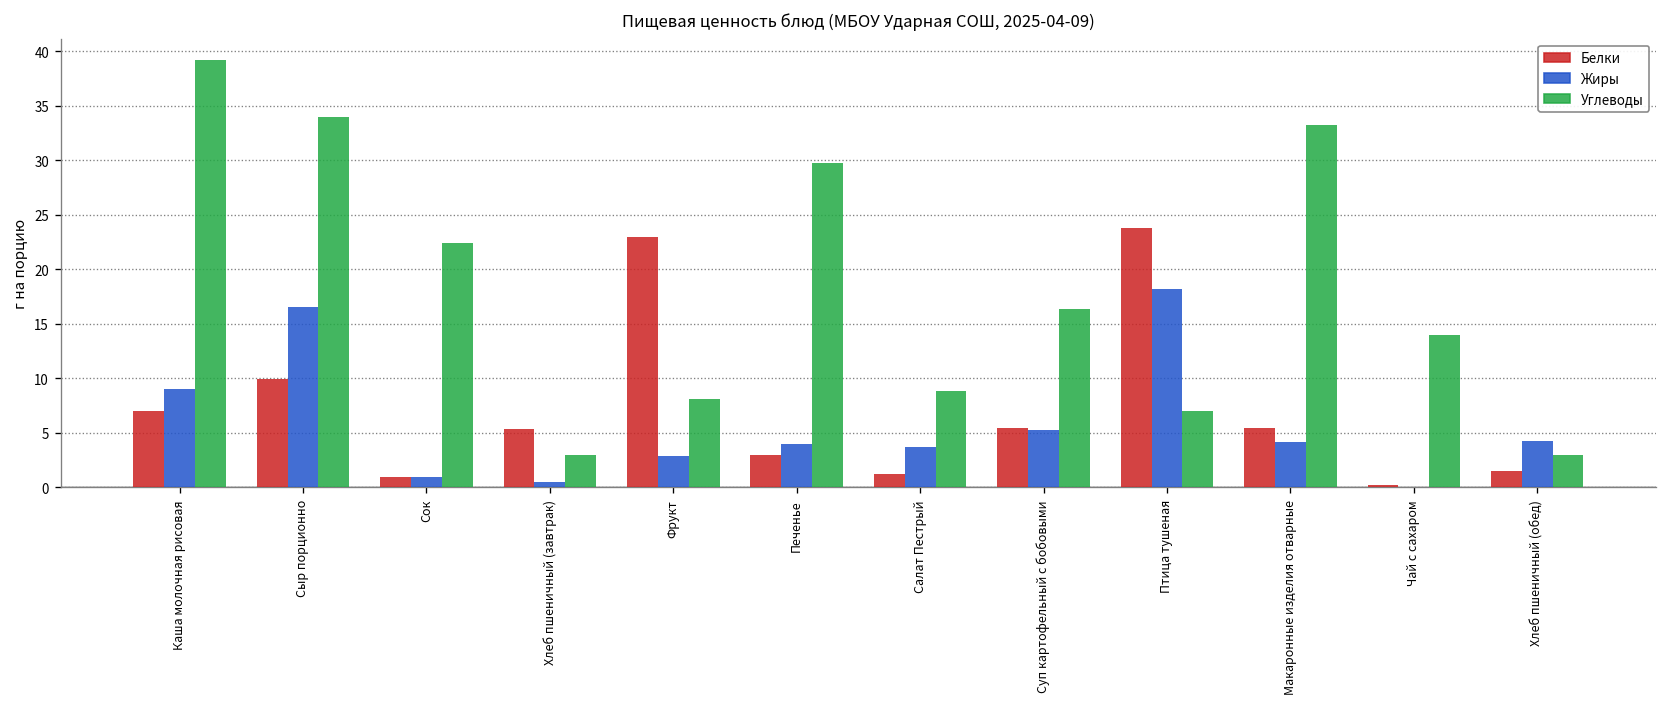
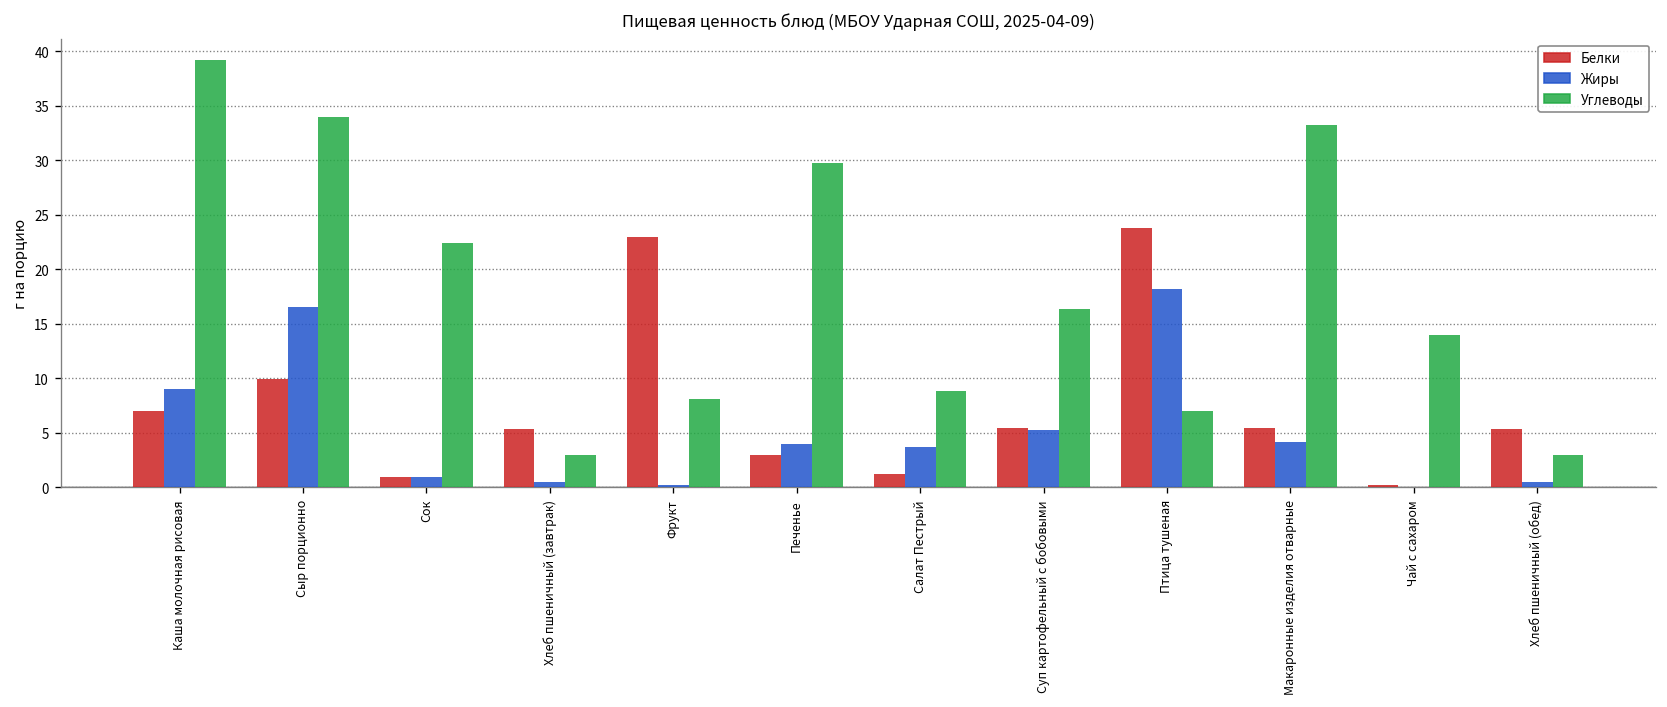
  {
    "Белки": {
      "Каша молочная рисовая": 7,
      "Сыр порционно": 10,
      "Сок": 1,
      "Хлеб пшеничный (завтрак)": 5,
      "Фрукт": 23,
      "Печенье": 3,
      "Салат Пестрый": 1,
      "Суп картофельный с бобовыми": 5,
      "Птица тушеная": 24,
      "Макаронные изделия отварные": 5,
-     "Хлеб пшеничный (обед)": 2
+     "Хлеб пшеничный (обед)": 5
    },
    "Жиры": {
      "Каша молочная рисовая": 9,
      "Сыр порционно": 17,
      "Сок": 1,
      "Хлеб пшеничный (завтрак)": 1,
-     "Фрукт": 3,
+     "Фрукт": 0,
      "Печенье": 4,
      "Салат Пестрый": 4,
      "Суп картофельный с бобовыми": 5,
      "Птица тушеная": 18,
      "Макаронные изделия отварные": 4,
      "Чай с сахаром": 0,
-     "Хлеб пшеничный (обед)": 4
+     "Хлеб пшеничный (обед)": 1
    },
    "Углеводы": {
      "Каша молочная рисовая": 39,
      "Сыр порционно": 34,
      "Сок": 22,
      "Хлеб пшеничный (завтрак)": 3,
      "Фрукт": 8,
      "Печенье": 30,
      "Салат Пестрый": 9,
      "Суп картофельный с бобовыми": 16,
      "Птица тушеная": 7,
      "Макаронные изделия отварные": 33,
      "Чай с сахаром": 14,
      "Хлеб пшеничный (обед)": 3
    }
  }
